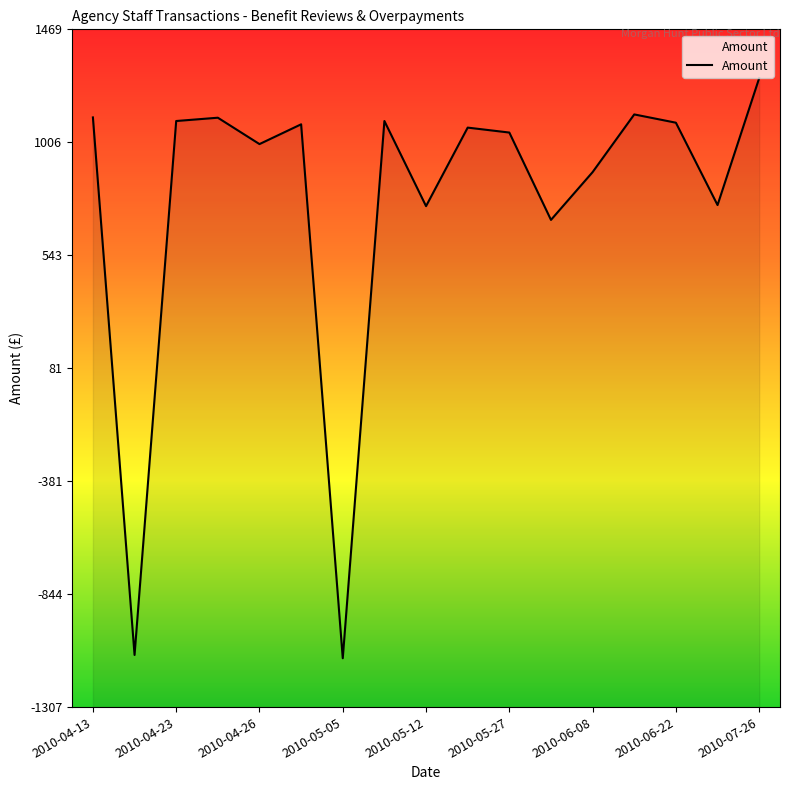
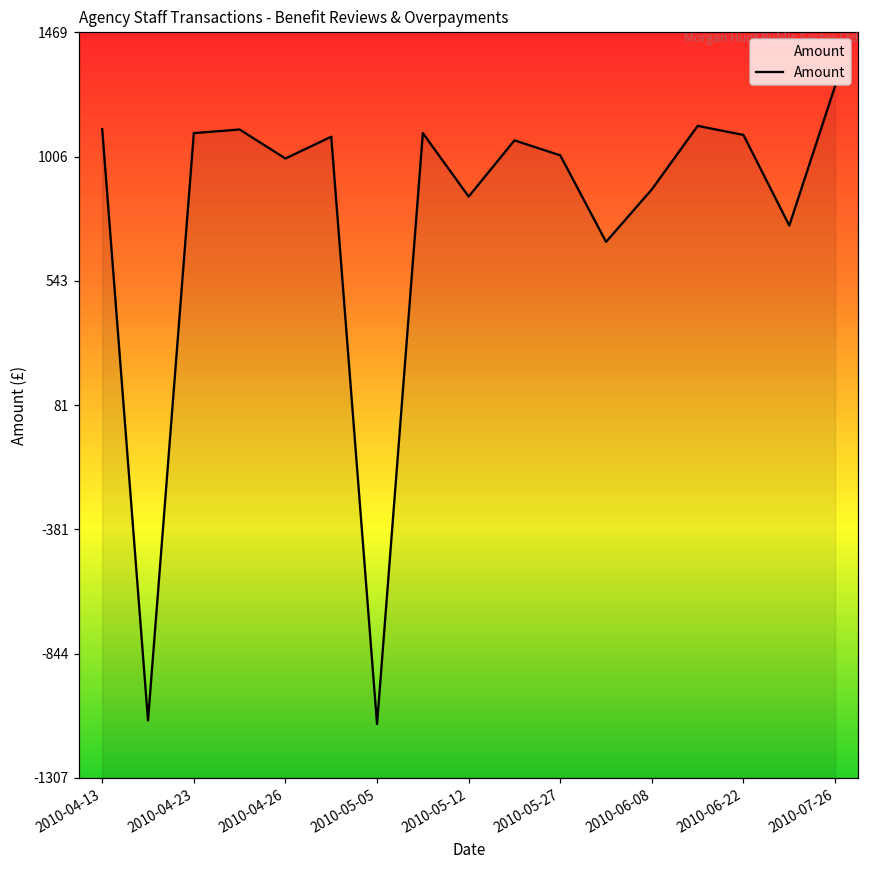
  {
    "Amount": {
-     "2010-05-12": 740,
-     "2010-05-27": 1050
+     "2010-05-12": 860,
+     "2010-05-27": 1010
    }
  }
